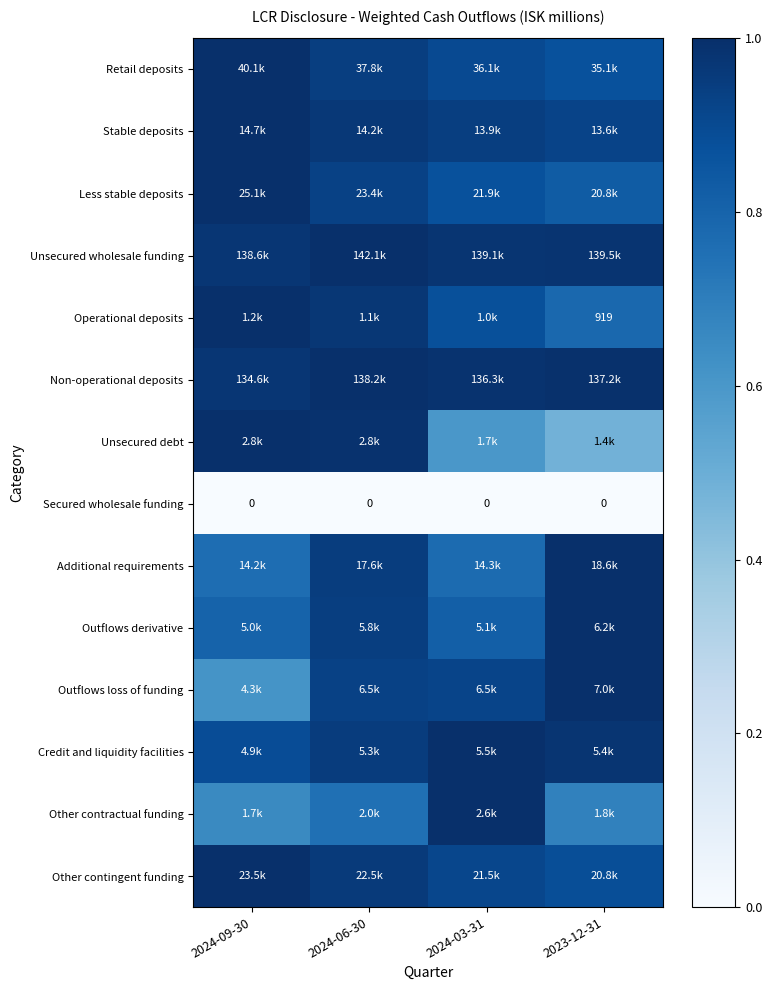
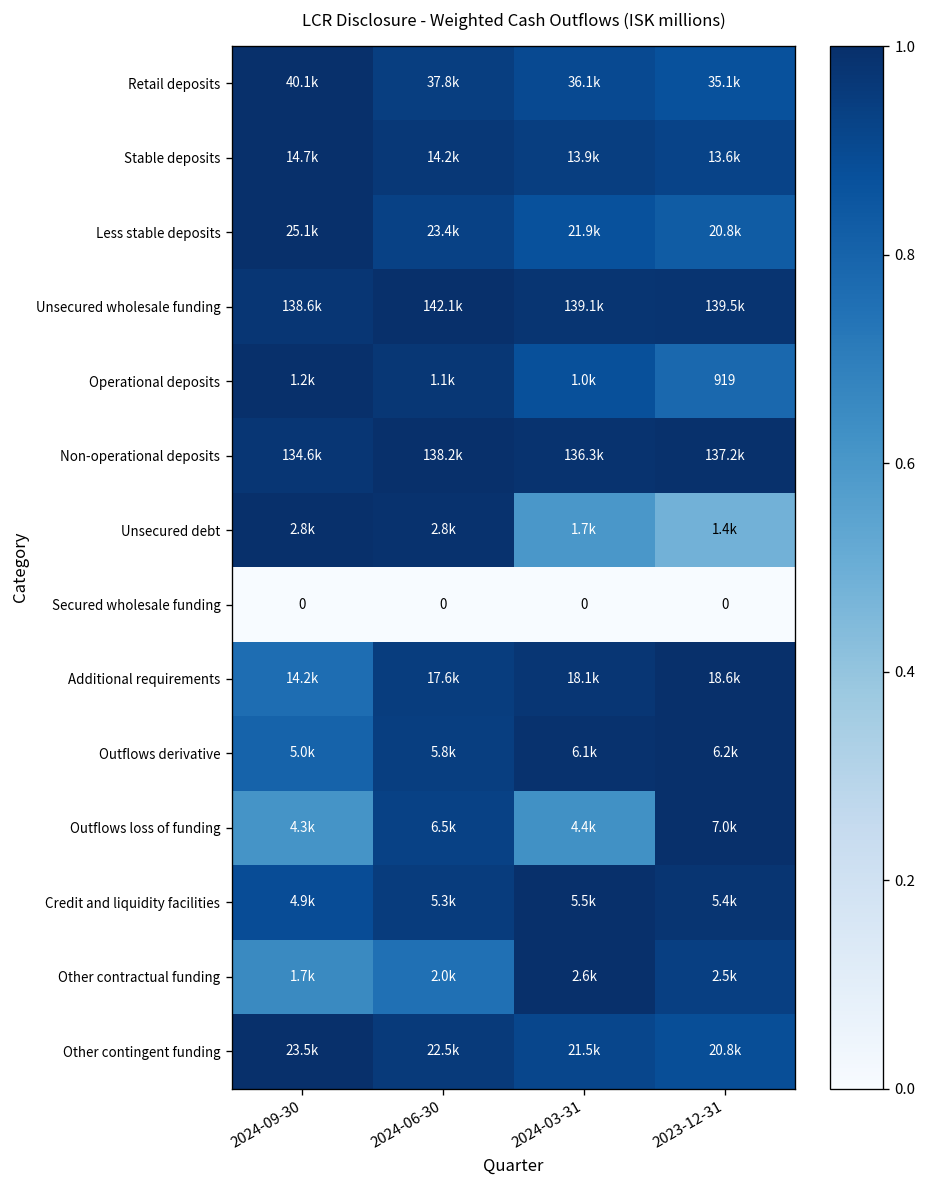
  {
    "Retail deposits": {
      "2024-09-30": "40.1k",
      "2024-06-30": "37.8k",
      "2024-03-31": "36.1k",
      "2023-12-31": "35.1k"
    },
    "Stable deposits": {
      "2024-09-30": "14.7k",
      "2024-06-30": "14.2k",
      "2024-03-31": "13.9k",
      "2023-12-31": "13.6k"
    },
    "Less stable deposits": {
      "2024-09-30": "25.1k",
      "2024-06-30": "23.4k",
      "2024-03-31": "21.9k",
      "2023-12-31": "20.8k"
    },
    "Unsecured wholesale funding": {
      "2024-09-30": "138.6k",
      "2024-06-30": "142.1k",
      "2024-03-31": "139.1k",
      "2023-12-31": "139.5k"
    },
    "Operational deposits": {
      "2024-09-30": "1.2k",
      "2024-06-30": "1.1k",
      "2024-03-31": "1.0k",
      "2023-12-31": "919"
    },
    "Non-operational deposits": {
      "2024-09-30": "134.6k",
      "2024-06-30": "138.2k",
      "2024-03-31": "136.3k",
      "2023-12-31": "137.2k"
    },
    "Unsecured debt": {
      "2024-09-30": "2.8k",
      "2024-06-30": "2.8k",
      "2024-03-31": "1.7k",
      "2023-12-31": "1.4k"
    },
    "Secured wholesale funding": {
      "2024-09-30": "0",
      "2024-06-30": "0",
      "2024-03-31": "0",
      "2023-12-31": "0"
    },
    "Additional requirements": {
      "2024-09-30": "14.2k",
      "2024-06-30": "17.6k",
-     "2024-03-31": "14.3k",
+     "2024-03-31": "18.1k",
      "2023-12-31": "18.6k"
    },
    "Outflows derivative": {
      "2024-09-30": "5.0k",
      "2024-06-30": "5.8k",
-     "2024-03-31": "5.1k",
+     "2024-03-31": "6.1k",
      "2023-12-31": "6.2k"
    },
    "Outflows loss of funding": {
      "2024-09-30": "4.3k",
      "2024-06-30": "6.5k",
-     "2024-03-31": "6.5k",
+     "2024-03-31": "4.4k",
      "2023-12-31": "7.0k"
    },
    "Credit and liquidity facilities": {
      "2024-09-30": "4.9k",
      "2024-06-30": "5.3k",
      "2024-03-31": "5.5k",
      "2023-12-31": "5.4k"
    },
    "Other contractual funding": {
      "2024-09-30": "1.7k",
      "2024-06-30": "2.0k",
      "2024-03-31": "2.6k",
-     "2023-12-31": "1.8k"
+     "2023-12-31": "2.5k"
    },
    "Other contingent funding": {
      "2024-09-30": "23.5k",
      "2024-06-30": "22.5k",
      "2024-03-31": "21.5k",
      "2023-12-31": "20.8k"
    }
  }
